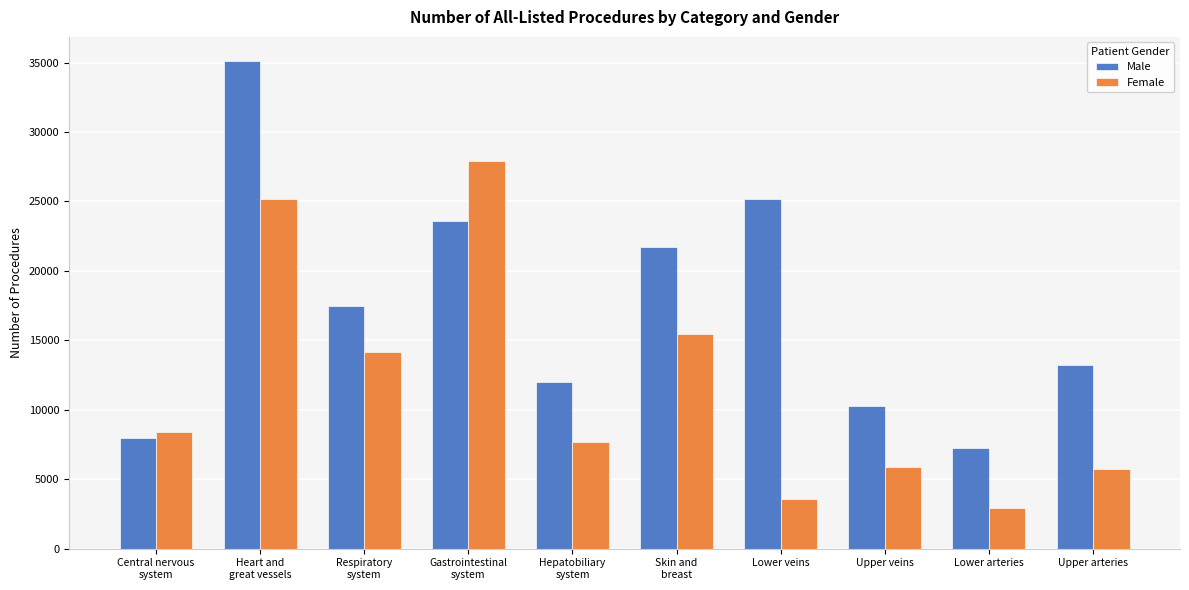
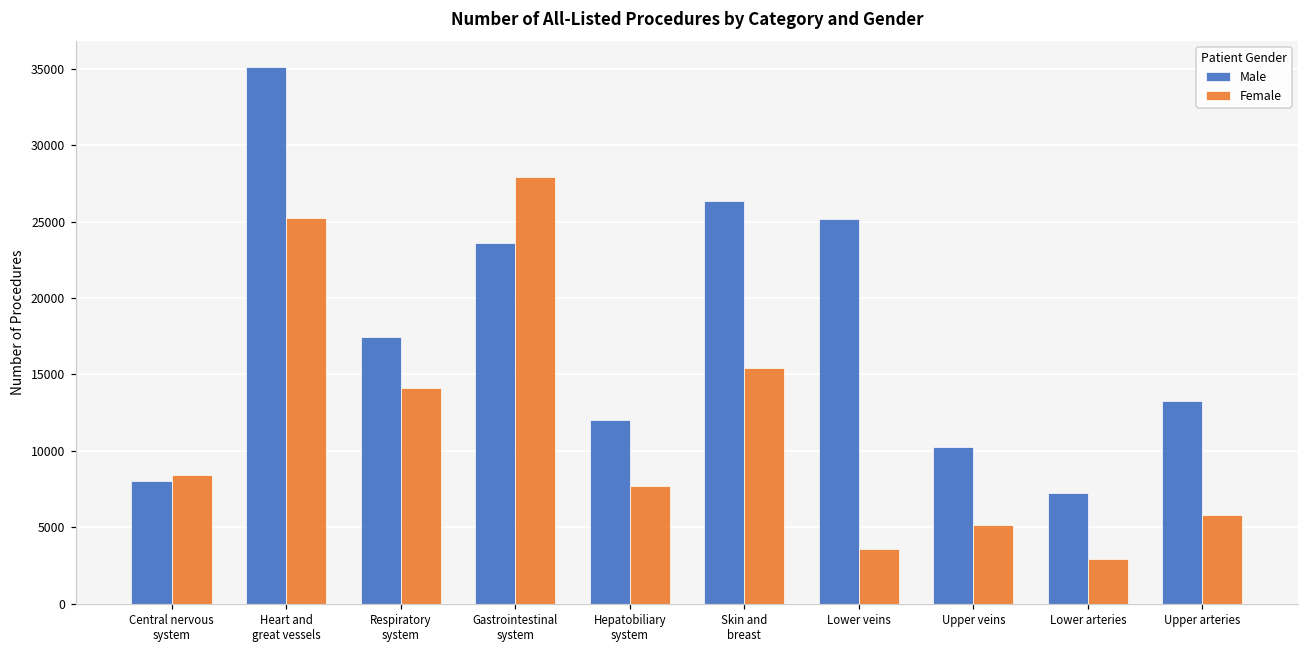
  {
    "Male": {
      "Central nervous system": 8000,
      "Heart and great vessels": 35100,
      "Respiratory system": 17500,
      "Gastrointestinal system": 23600,
      "Hepatobiliary system": 12000,
-     "Skin and breast": 21700,
+     "Skin and breast": 26400,
      "Lower veins": 25200,
      "Upper veins": 10200,
      "Lower arteries": 7300,
      "Upper arteries": 13200
    },
    "Female": {
      "Central nervous system": 8400,
      "Heart and great vessels": 25200,
      "Respiratory system": 14100,
      "Gastrointestinal system": 27900,
      "Hepatobiliary system": 7700,
      "Skin and breast": 15400,
      "Lower veins": 3500,
-     "Upper veins": 5900,
+     "Upper veins": 5200,
      "Lower arteries": 2900,
      "Upper arteries": 5800
    }
  }
